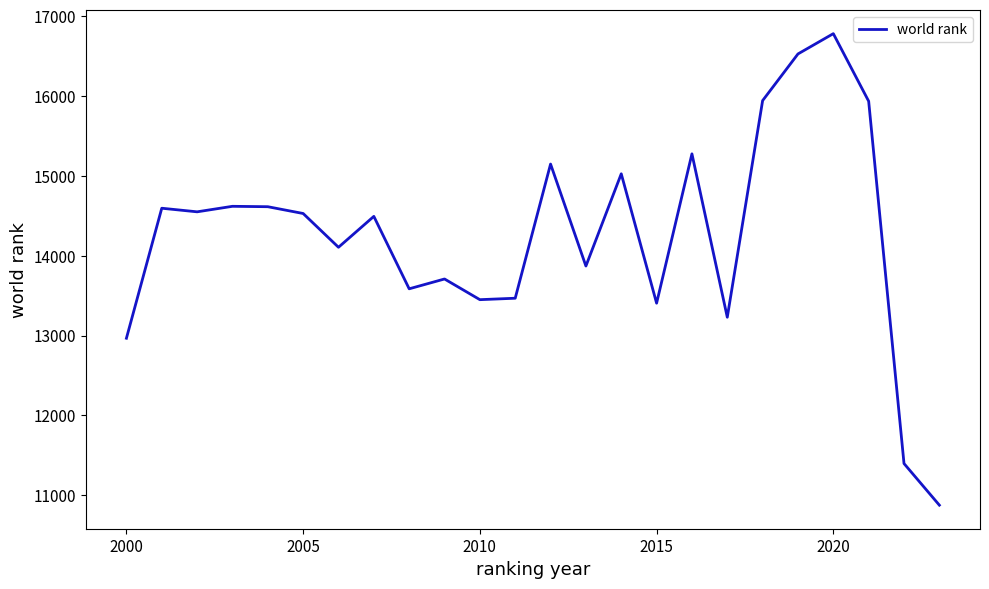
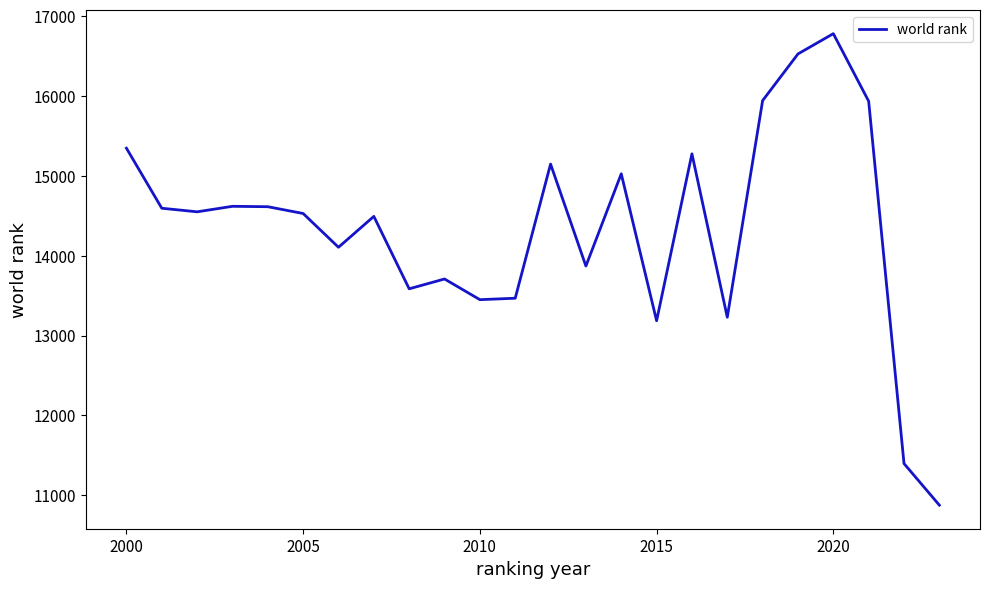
  {
-   "2000": 13000,
+   "2000": 15300,
    "2005": 14500,
    "2010": 13500,
-   "2015": 13400,
+   "2015": 13200,
    "2020": 16800
  }
